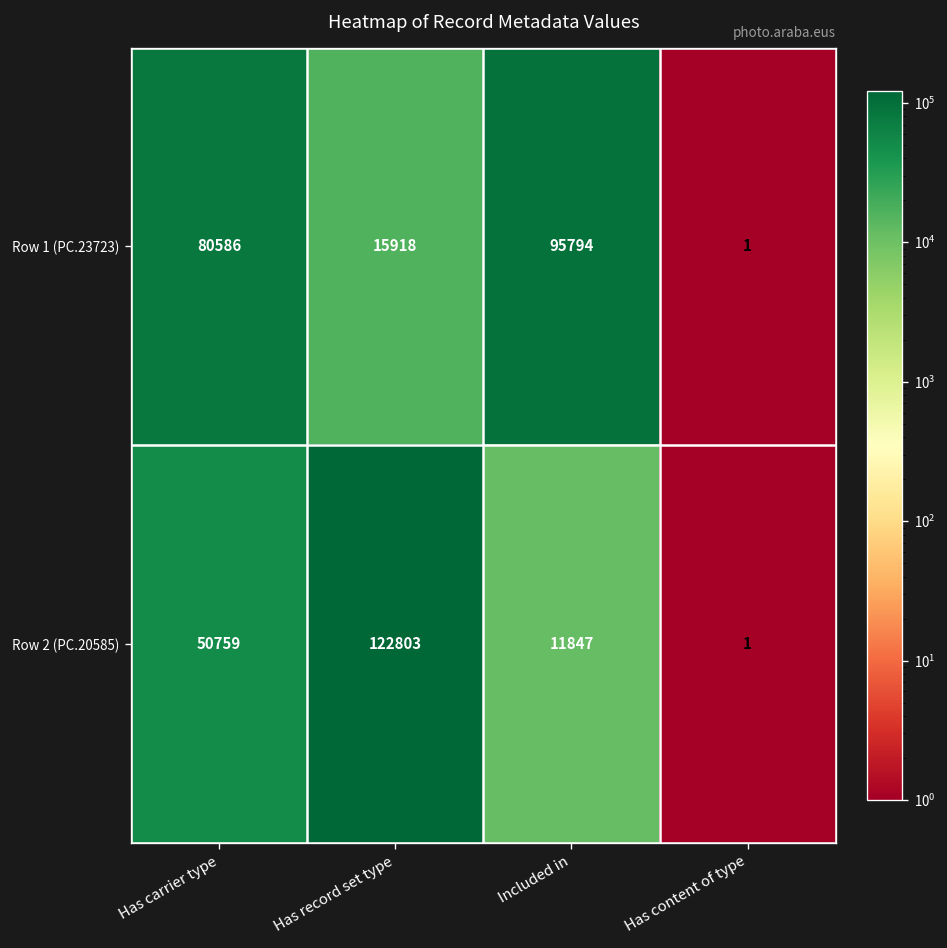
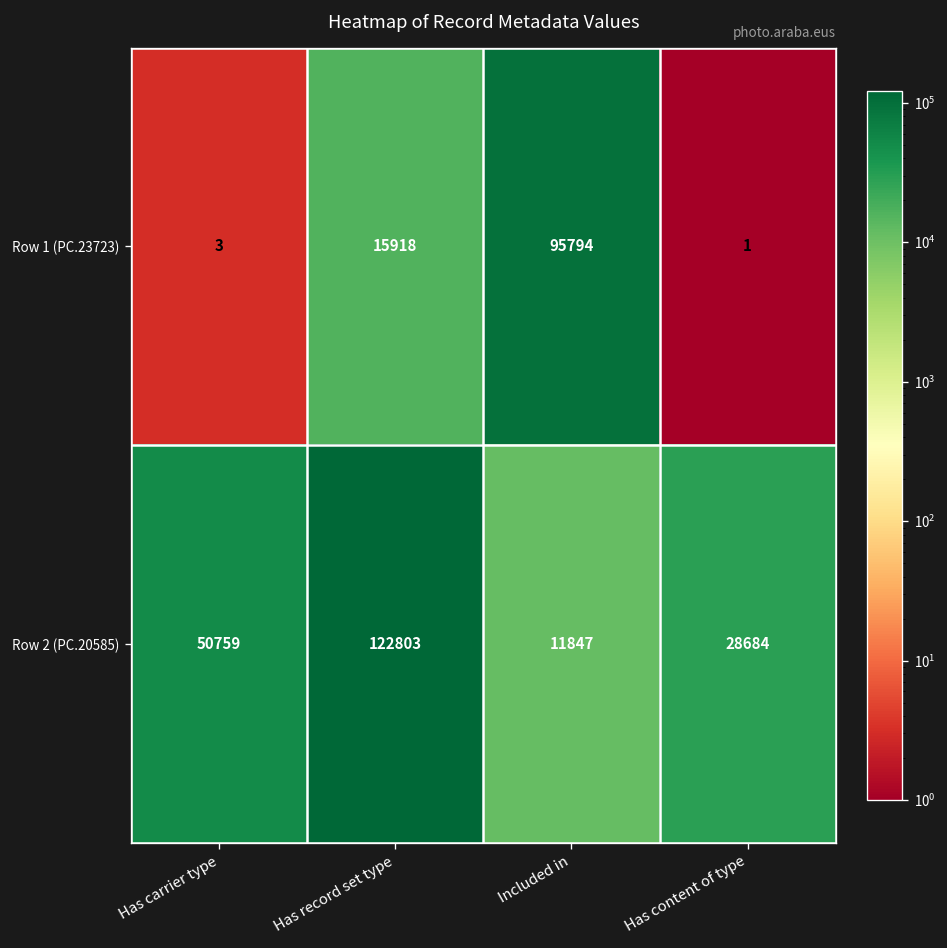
  {
    "Row 1 (PC.23723)": {
-     "Has carrier type": 80586,
+     "Has carrier type": 3,
      "Has record set type": 15918,
      "Included in": 95794,
      "Has content of type": 1
    },
    "Row 2 (PC.20585)": {
      "Has carrier type": 50759,
      "Has record set type": 122803,
      "Included in": 11847,
-     "Has content of type": 1
+     "Has content of type": 28684
    }
  }
